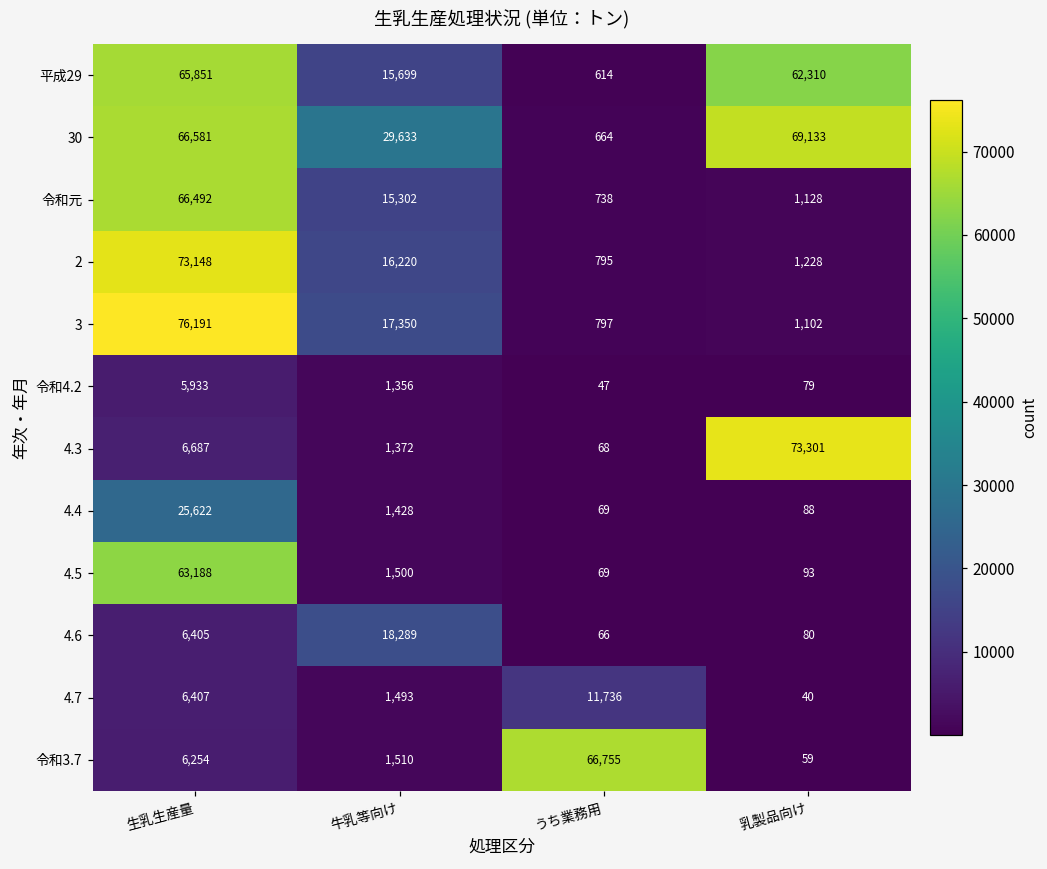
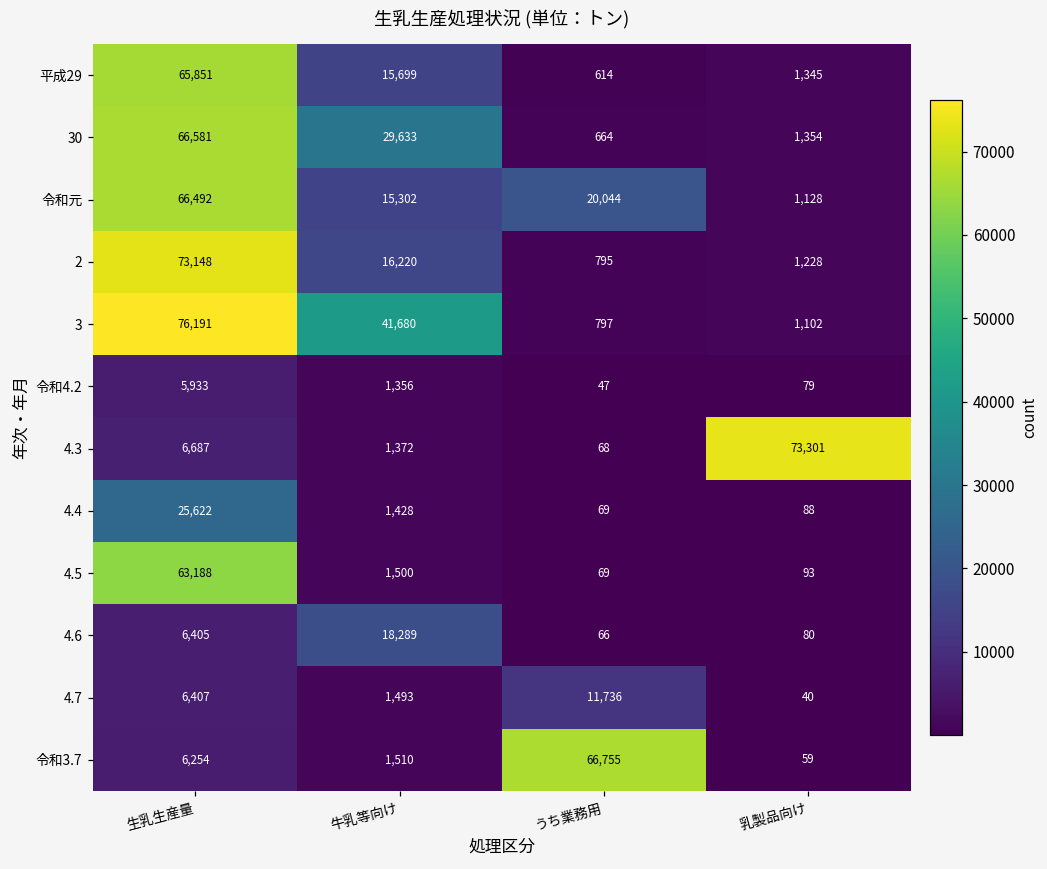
  {
    "平成29": {
      "生乳生産量": "65,851",
      "牛乳等向け": "15,699",
      "うち業務用": "614",
-     "乳製品向け": "62,310"
+     "乳製品向け": "1,345"
    },
    "30": {
      "生乳生産量": "66,581",
      "牛乳等向け": "29,633",
      "うち業務用": "664",
-     "乳製品向け": "69,133"
+     "乳製品向け": "1,354"
    },
    "令和元": {
      "生乳生産量": "66,492",
      "牛乳等向け": "15,302",
-     "うち業務用": "738",
+     "うち業務用": "20,044",
      "乳製品向け": "1,128"
    },
    "2": {
      "生乳生産量": "73,148",
      "牛乳等向け": "16,220",
      "うち業務用": "795",
      "乳製品向け": "1,228"
    },
    "3": {
      "生乳生産量": "76,191",
-     "牛乳等向け": "17,350",
+     "牛乳等向け": "41,680",
      "うち業務用": "797",
      "乳製品向け": "1,102"
    },
    "令和4.2": {
      "生乳生産量": "5,933",
      "牛乳等向け": "1,356",
      "うち業務用": "47",
      "乳製品向け": "79"
    },
    "4.3": {
      "生乳生産量": "6,687",
      "牛乳等向け": "1,372",
      "うち業務用": "68",
      "乳製品向け": "73,301"
    },
    "4.4": {
      "生乳生産量": "25,622",
      "牛乳等向け": "1,428",
      "うち業務用": "69",
      "乳製品向け": "88"
    },
    "4.5": {
      "生乳生産量": "63,188",
      "牛乳等向け": "1,500",
      "うち業務用": "69",
      "乳製品向け": "93"
    },
    "4.6": {
      "生乳生産量": "6,405",
      "牛乳等向け": "18,289",
      "うち業務用": "66",
      "乳製品向け": "80"
    },
    "4.7": {
      "生乳生産量": "6,407",
      "牛乳等向け": "1,493",
      "うち業務用": "11,736",
      "乳製品向け": "40"
    },
    "令和3.7": {
      "生乳生産量": "6,254",
      "牛乳等向け": "1,510",
      "うち業務用": "66,755",
      "乳製品向け": "59"
    }
  }
